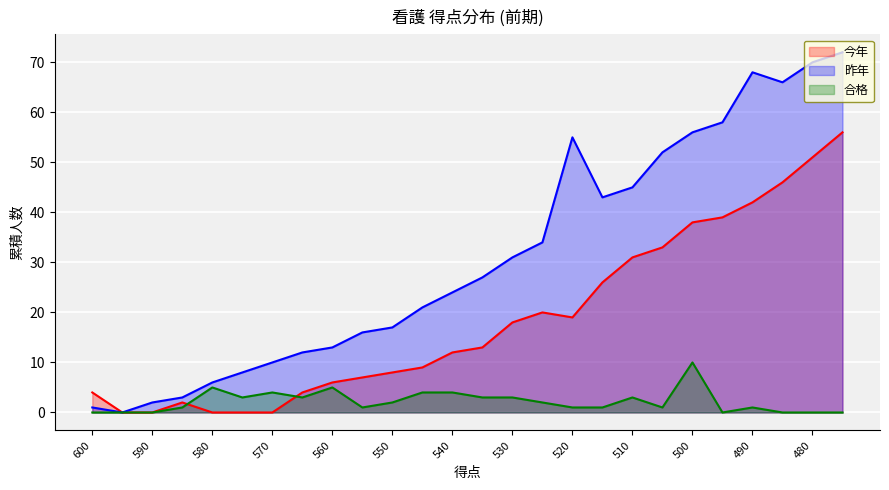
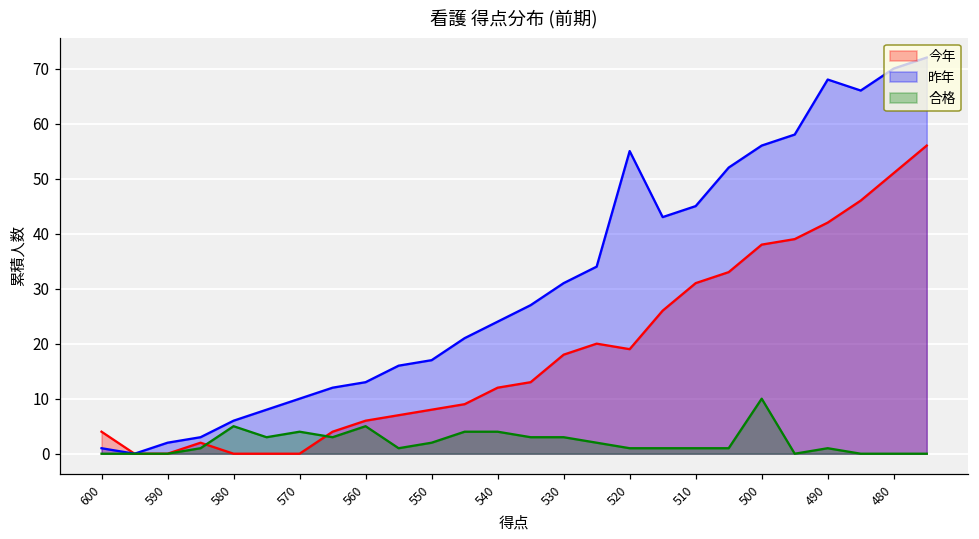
  {
    "今年": {
      "600": 4,
      "580": 0,
      "570": 0,
      "560": 6,
      "550": 8,
      "540": 12,
      "530": 18,
      "520": 19,
      "510": 31,
      "500": 38,
      "490": 42,
      "480": 51
    },
    "昨年": {
      "600": 1,
      "590": 2,
      "580": 6,
      "570": 10,
      "560": 13,
      "550": 17,
      "540": 24,
      "530": 31,
      "520": 55,
      "510": 45,
      "500": 56,
      "490": 68
    },
    "合格": {
      "600": 0,
      "580": 5,
      "570": 4,
      "560": 5,
      "550": 2,
      "540": 4,
      "530": 3,
      "520": 1,
-     "510": 3,
+     "510": 1,
      "500": 10,
      "490": 1,
      "480": 0
    }
  }
